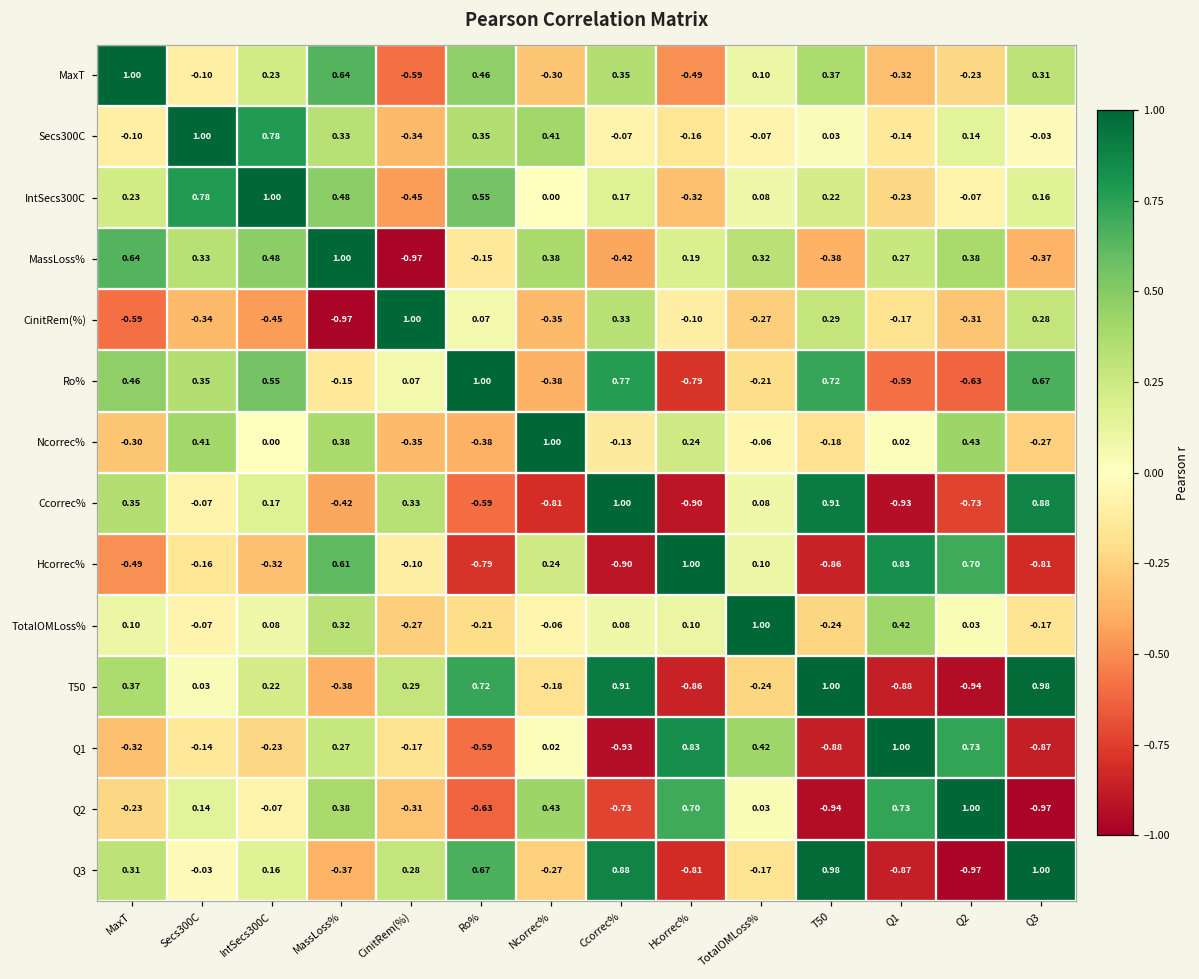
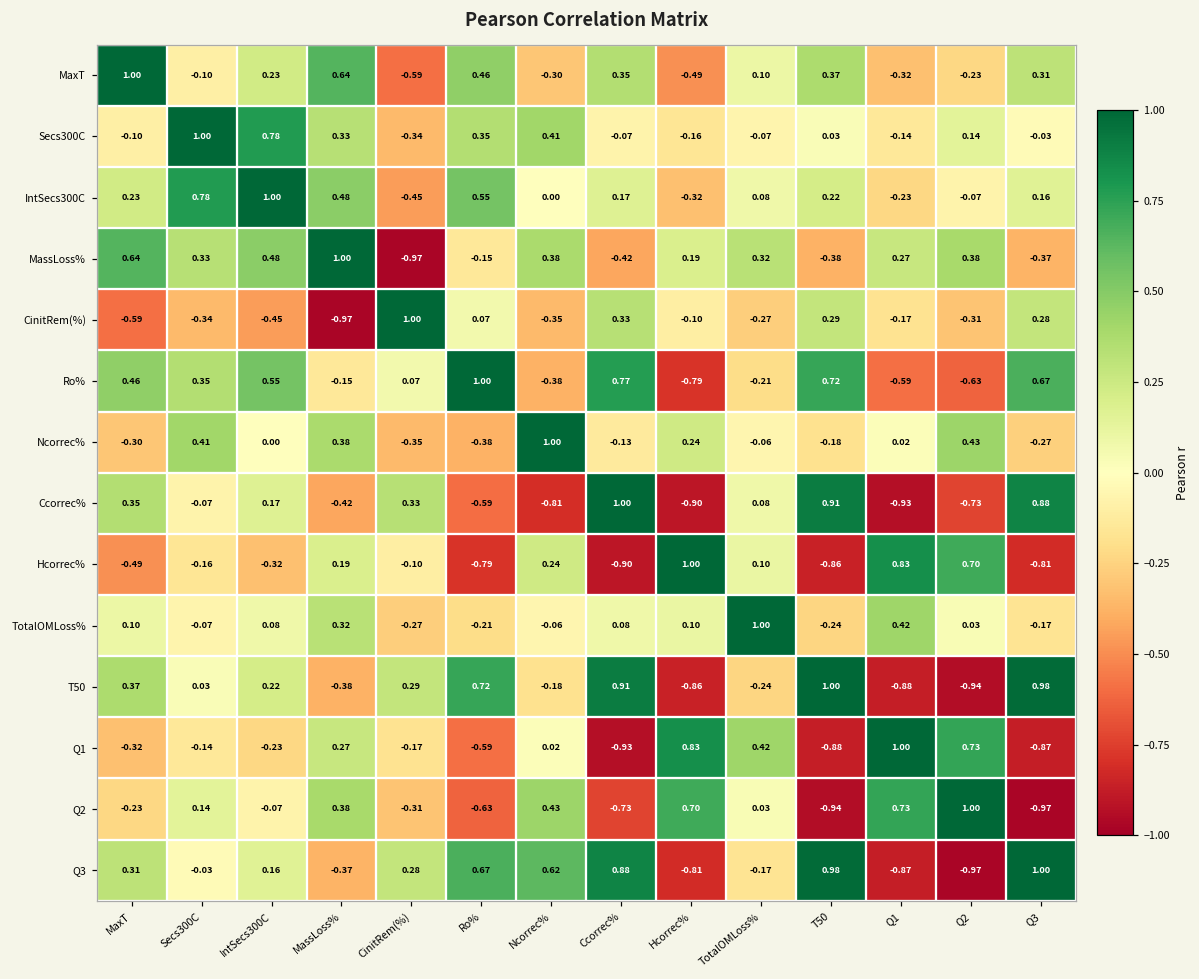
  {
    "MaxT": {
      "MaxT": 1.00,
      "Secs300C": -0.10,
      "IntSecs300C": 0.23,
      "MassLoss%": 0.64,
      "CinitRem(%)": -0.59,
      "Ro%": 0.46,
      "Ncorrec%": -0.30,
      "Ccorrec%": 0.35,
      "Hcorrec%": -0.49,
      "TotalOMLoss%": 0.10,
      "T50": 0.37,
      "Q1": -0.32,
      "Q2": -0.23,
      "Q3": 0.31
    },
    "Secs300C": {
      "MaxT": -0.10,
      "Secs300C": 1.00,
      "IntSecs300C": 0.78,
      "MassLoss%": 0.33,
      "CinitRem(%)": -0.34,
      "Ro%": 0.35,
      "Ncorrec%": 0.41,
      "Ccorrec%": -0.07,
      "Hcorrec%": -0.16,
      "TotalOMLoss%": -0.07,
      "T50": 0.03,
      "Q1": -0.14,
      "Q2": 0.14,
      "Q3": -0.03
    },
    "IntSecs300C": {
      "MaxT": 0.23,
      "Secs300C": 0.78,
      "IntSecs300C": 1.00,
      "MassLoss%": 0.48,
      "CinitRem(%)": -0.45,
      "Ro%": 0.55,
      "Ncorrec%": 0.00,
      "Ccorrec%": 0.17,
      "Hcorrec%": -0.32,
      "TotalOMLoss%": 0.08,
      "T50": 0.22,
      "Q1": -0.23,
      "Q2": -0.07,
      "Q3": 0.16
    },
    "MassLoss%": {
      "MaxT": 0.64,
      "Secs300C": 0.33,
      "IntSecs300C": 0.48,
      "MassLoss%": 1.00,
      "CinitRem(%)": -0.97,
      "Ro%": -0.15,
      "Ncorrec%": 0.38,
      "Ccorrec%": -0.42,
      "Hcorrec%": 0.19,
      "TotalOMLoss%": 0.32,
      "T50": -0.38,
      "Q1": 0.27,
      "Q2": 0.38,
      "Q3": -0.37
    },
    "CinitRem(%)": {
      "MaxT": -0.59,
      "Secs300C": -0.34,
      "IntSecs300C": -0.45,
      "MassLoss%": -0.97,
      "CinitRem(%)": 1.00,
      "Ro%": 0.07,
      "Ncorrec%": -0.35,
      "Ccorrec%": 0.33,
      "Hcorrec%": -0.10,
      "TotalOMLoss%": -0.27,
      "T50": 0.29,
      "Q1": -0.17,
      "Q2": -0.31,
      "Q3": 0.28
    },
    "Ro%": {
      "MaxT": 0.46,
      "Secs300C": 0.35,
      "IntSecs300C": 0.55,
      "MassLoss%": -0.15,
      "CinitRem(%)": 0.07,
      "Ro%": 1.00,
      "Ncorrec%": -0.38,
      "Ccorrec%": 0.77,
      "Hcorrec%": -0.79,
      "TotalOMLoss%": -0.21,
      "T50": 0.72,
      "Q1": -0.59,
      "Q2": -0.63,
      "Q3": 0.67
    },
    "Ncorrec%": {
      "MaxT": -0.30,
      "Secs300C": 0.41,
      "IntSecs300C": 0.00,
      "MassLoss%": 0.38,
      "CinitRem(%)": -0.35,
      "Ro%": -0.38,
      "Ncorrec%": 1.00,
      "Ccorrec%": -0.13,
      "Hcorrec%": 0.24,
      "TotalOMLoss%": -0.06,
      "T50": -0.18,
      "Q1": 0.02,
      "Q2": 0.43,
      "Q3": -0.27
    },
    "Ccorrec%": {
      "MaxT": 0.35,
      "Secs300C": -0.07,
      "IntSecs300C": 0.17,
      "MassLoss%": -0.42,
      "CinitRem(%)": 0.33,
      "Ro%": -0.59,
      "Ncorrec%": -0.81,
      "Ccorrec%": 1.00,
      "Hcorrec%": -0.90,
      "TotalOMLoss%": 0.08,
      "T50": 0.91,
      "Q1": -0.93,
      "Q2": -0.73,
      "Q3": 0.88
    },
    "Hcorrec%": {
      "MaxT": -0.49,
      "Secs300C": -0.16,
      "IntSecs300C": -0.32,
-     "MassLoss%": 0.61,
+     "MassLoss%": 0.19,
      "CinitRem(%)": -0.10,
      "Ro%": -0.79,
      "Ncorrec%": 0.24,
      "Ccorrec%": -0.90,
      "Hcorrec%": 1.00,
      "TotalOMLoss%": 0.10,
      "T50": -0.86,
      "Q1": 0.83,
      "Q2": 0.70,
      "Q3": -0.81
    },
    "TotalOMLoss%": {
      "MaxT": 0.10,
      "Secs300C": -0.07,
      "IntSecs300C": 0.08,
      "MassLoss%": 0.32,
      "CinitRem(%)": -0.27,
      "Ro%": -0.21,
      "Ncorrec%": -0.06,
      "Ccorrec%": 0.08,
      "Hcorrec%": 0.10,
      "TotalOMLoss%": 1.00,
      "T50": -0.24,
      "Q1": 0.42,
      "Q2": 0.03,
      "Q3": -0.17
    },
    "T50": {
      "MaxT": 0.37,
      "Secs300C": 0.03,
      "IntSecs300C": 0.22,
      "MassLoss%": -0.38,
      "CinitRem(%)": 0.29,
      "Ro%": 0.72,
      "Ncorrec%": -0.18,
      "Ccorrec%": 0.91,
      "Hcorrec%": -0.86,
      "TotalOMLoss%": -0.24,
      "T50": 1.00,
      "Q1": -0.88,
      "Q2": -0.94,
      "Q3": 0.98
    },
    "Q1": {
      "MaxT": -0.32,
      "Secs300C": -0.14,
      "IntSecs300C": -0.23,
      "MassLoss%": 0.27,
      "CinitRem(%)": -0.17,
      "Ro%": -0.59,
      "Ncorrec%": 0.02,
      "Ccorrec%": -0.93,
      "Hcorrec%": 0.83,
      "TotalOMLoss%": 0.42,
      "T50": -0.88,
      "Q1": 1.00,
      "Q2": 0.73,
      "Q3": -0.87
    },
    "Q2": {
      "MaxT": -0.23,
      "Secs300C": 0.14,
      "IntSecs300C": -0.07,
      "MassLoss%": 0.38,
      "CinitRem(%)": -0.31,
      "Ro%": -0.63,
      "Ncorrec%": 0.43,
      "Ccorrec%": -0.73,
      "Hcorrec%": 0.70,
      "TotalOMLoss%": 0.03,
      "T50": -0.94,
      "Q1": 0.73,
      "Q2": 1.00,
      "Q3": -0.97
    },
    "Q3": {
      "MaxT": 0.31,
      "Secs300C": -0.03,
      "IntSecs300C": 0.16,
      "MassLoss%": -0.37,
      "CinitRem(%)": 0.28,
      "Ro%": 0.67,
-     "Ncorrec%": -0.27,
+     "Ncorrec%": 0.62,
      "Ccorrec%": 0.88,
      "Hcorrec%": -0.81,
      "TotalOMLoss%": -0.17,
      "T50": 0.98,
      "Q1": -0.87,
      "Q2": -0.97,
      "Q3": 1.00
    }
  }
